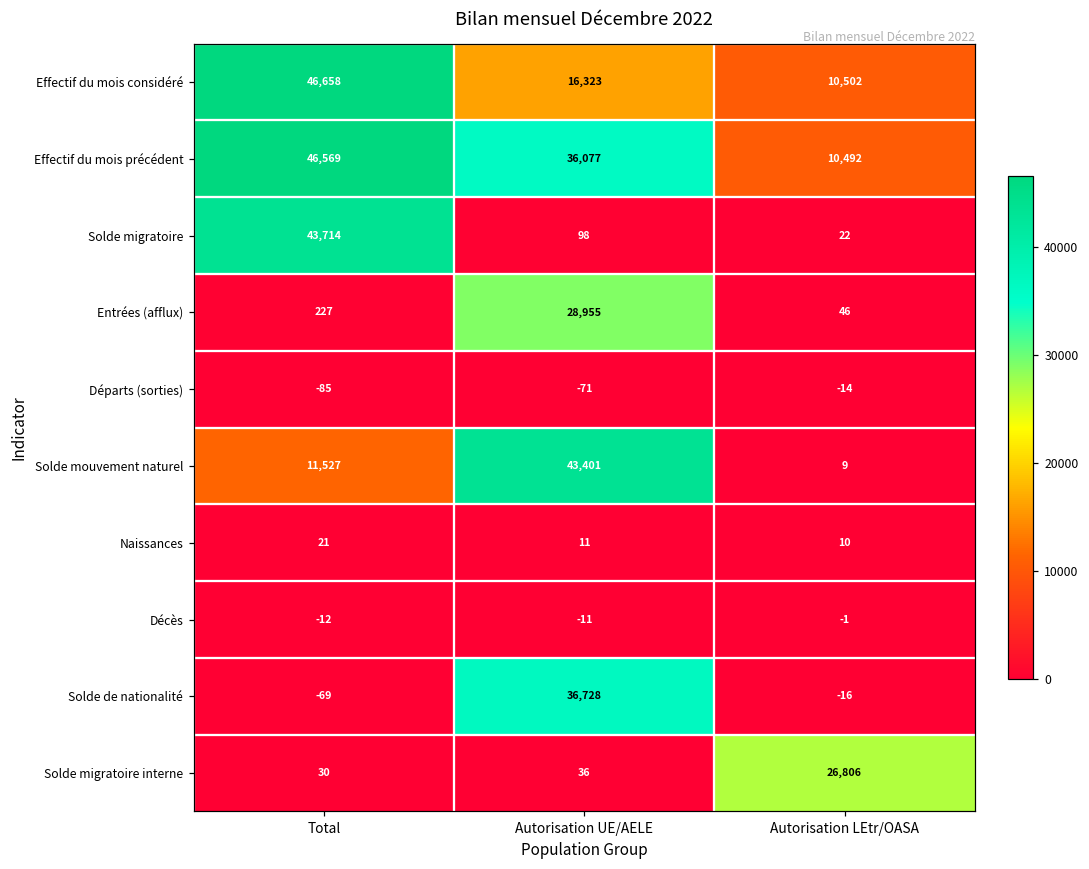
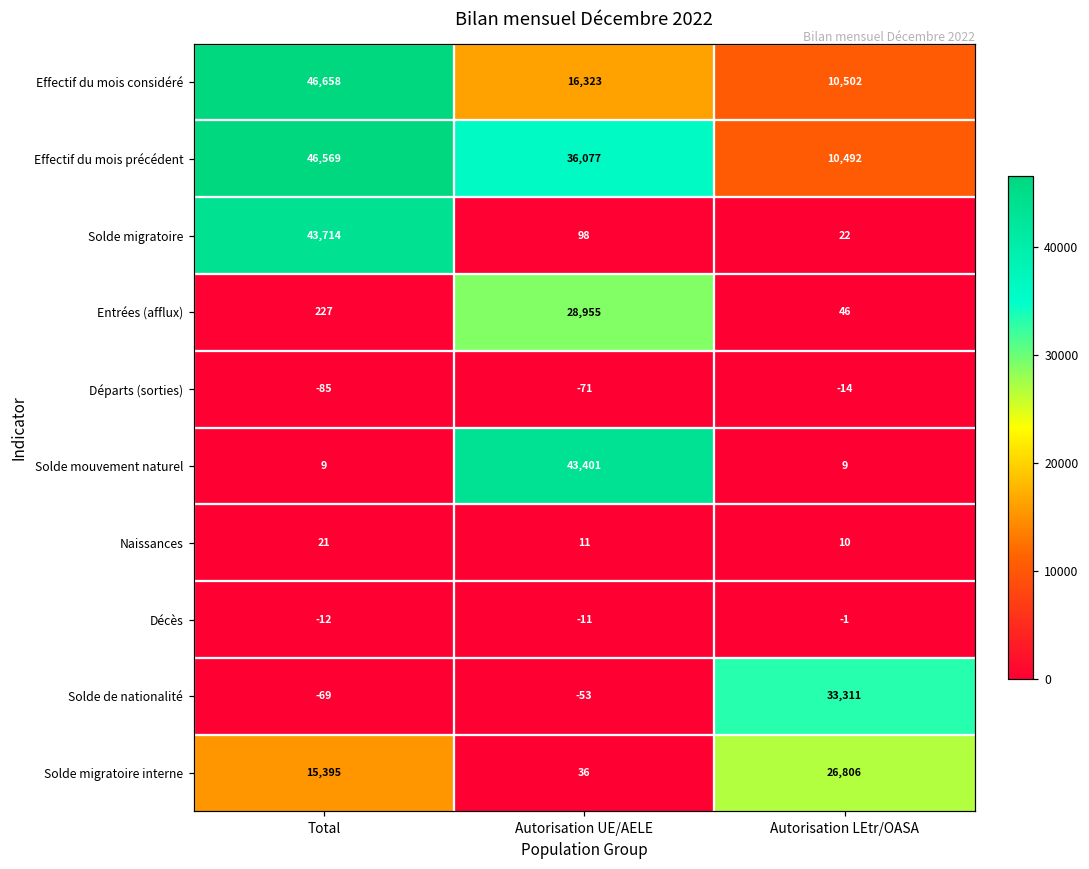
  {
    "Effectif du mois considéré": {
      "Total": "46,658",
      "Autorisation UE/AELE": "16,323",
      "Autorisation LEtr/OASA": "10,502"
    },
    "Effectif du mois précédent": {
      "Total": "46,569",
      "Autorisation UE/AELE": "36,077",
      "Autorisation LEtr/OASA": "10,492"
    },
    "Solde migratoire": {
      "Total": "43,714",
      "Autorisation UE/AELE": "98",
      "Autorisation LEtr/OASA": "22"
    },
    "Entrées (afflux)": {
      "Total": "227",
      "Autorisation UE/AELE": "28,955",
      "Autorisation LEtr/OASA": "46"
    },
    "Départs (sorties)": {
      "Total": "-85",
      "Autorisation UE/AELE": "-71",
      "Autorisation LEtr/OASA": "-14"
    },
    "Solde mouvement naturel": {
-     "Total": "11,527",
+     "Total": "9",
      "Autorisation UE/AELE": "43,401",
      "Autorisation LEtr/OASA": "9"
    },
    "Naissances": {
      "Total": "21",
      "Autorisation UE/AELE": "11",
      "Autorisation LEtr/OASA": "10"
    },
    "Décès": {
      "Total": "-12",
      "Autorisation UE/AELE": "-11",
      "Autorisation LEtr/OASA": "-1"
    },
    "Solde de nationalité": {
      "Total": "-69",
-     "Autorisation UE/AELE": "36,728",
-     "Autorisation LEtr/OASA": "-16"
+     "Autorisation UE/AELE": "-53",
+     "Autorisation LEtr/OASA": "33,311"
    },
    "Solde migratoire interne": {
-     "Total": "30",
+     "Total": "15,395",
      "Autorisation UE/AELE": "36",
      "Autorisation LEtr/OASA": "26,806"
    }
  }
